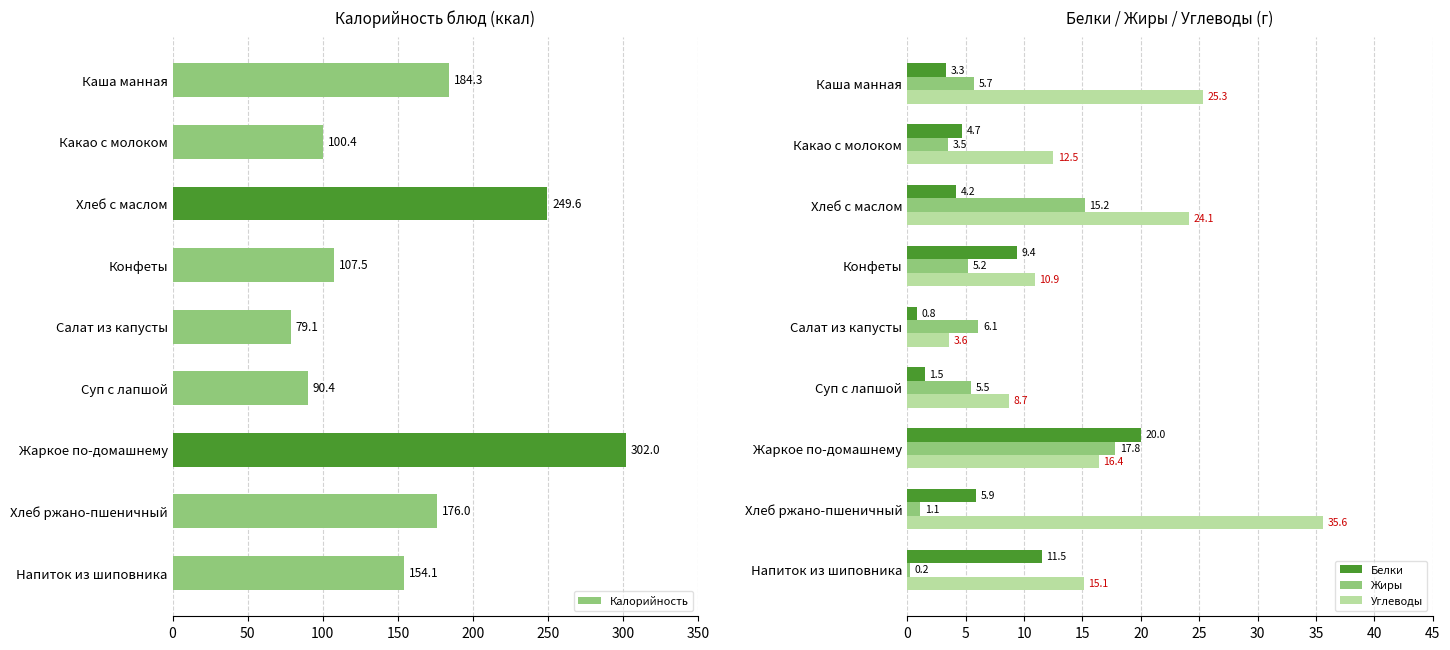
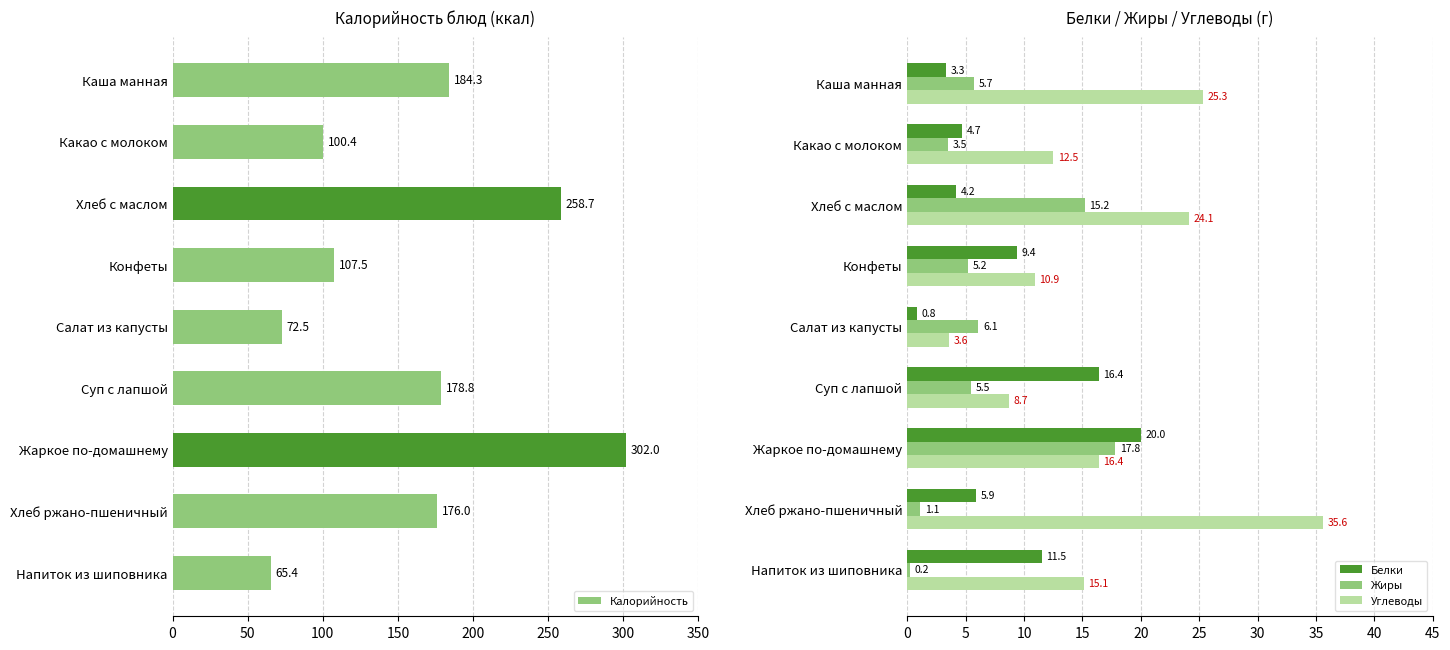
  {
    "Калорийность блюд (ккал)": {
      "Каша манная": 184.3,
      "Какао с молоком": 100.4,
-     "Хлеб с маслом": 249.6,
+     "Хлеб с маслом": 258.7,
      "Конфеты": 107.5,
-     "Салат из капусты": 79.1,
-     "Суп с лапшой": 90.4,
+     "Салат из капусты": 72.5,
+     "Суп с лапшой": 178.8,
      "Жаркое по-домашнему": 302.0,
      "Хлеб ржано-пшеничный": 176.0,
-     "Напиток из шиповника": 154.1
+     "Напиток из шиповника": 65.4
    },
    "Белки / Жиры / Углеводы (г)": {
      "Белки": {
        "Каша манная": 3.3,
        "Какао с молоком": 4.7,
        "Хлеб с маслом": 4.2,
        "Конфеты": 9.4,
        "Салат из капусты": 0.8,
-       "Суп с лапшой": 1.5,
+       "Суп с лапшой": 16.4,
        "Жаркое по-домашнему": 20.0,
        "Хлеб ржано-пшеничный": 5.9,
        "Напиток из шиповника": 11.5
      }
    }
  }
